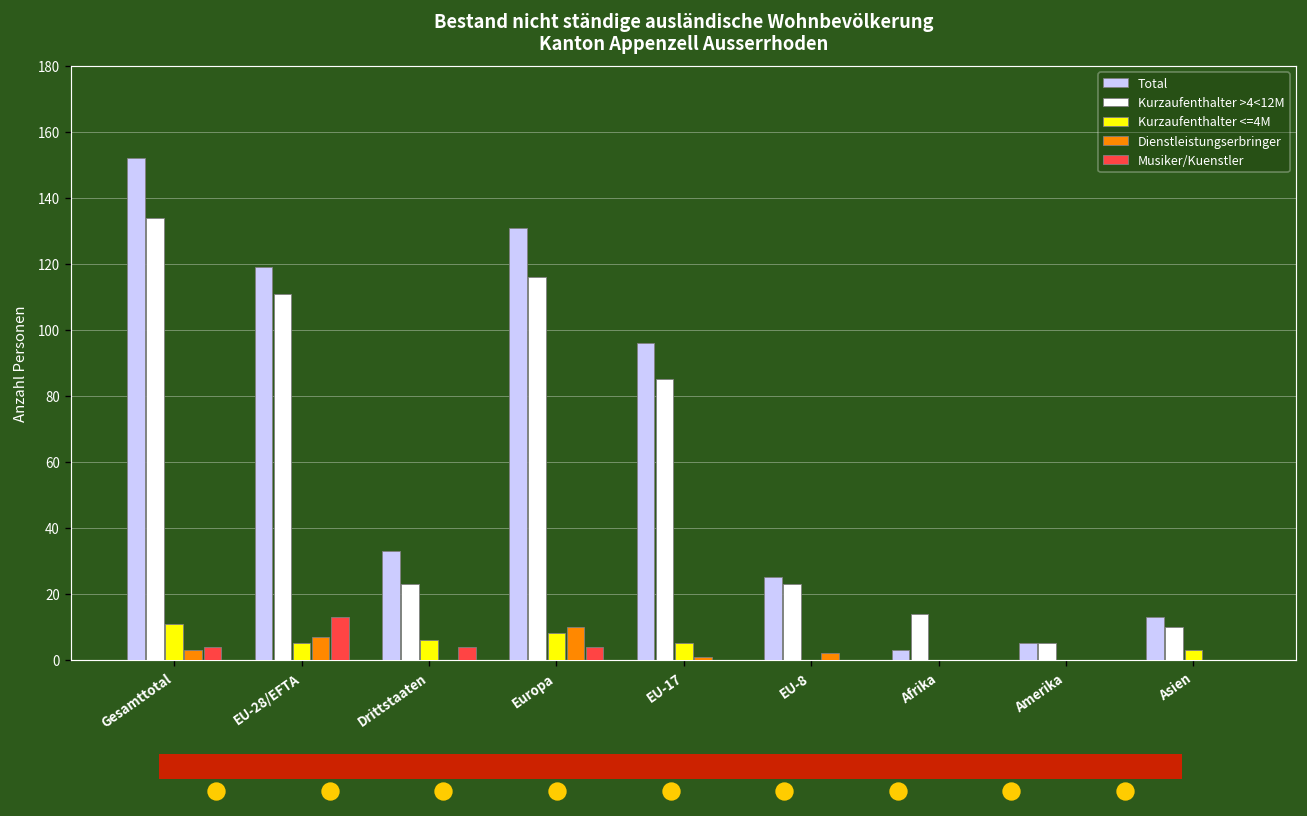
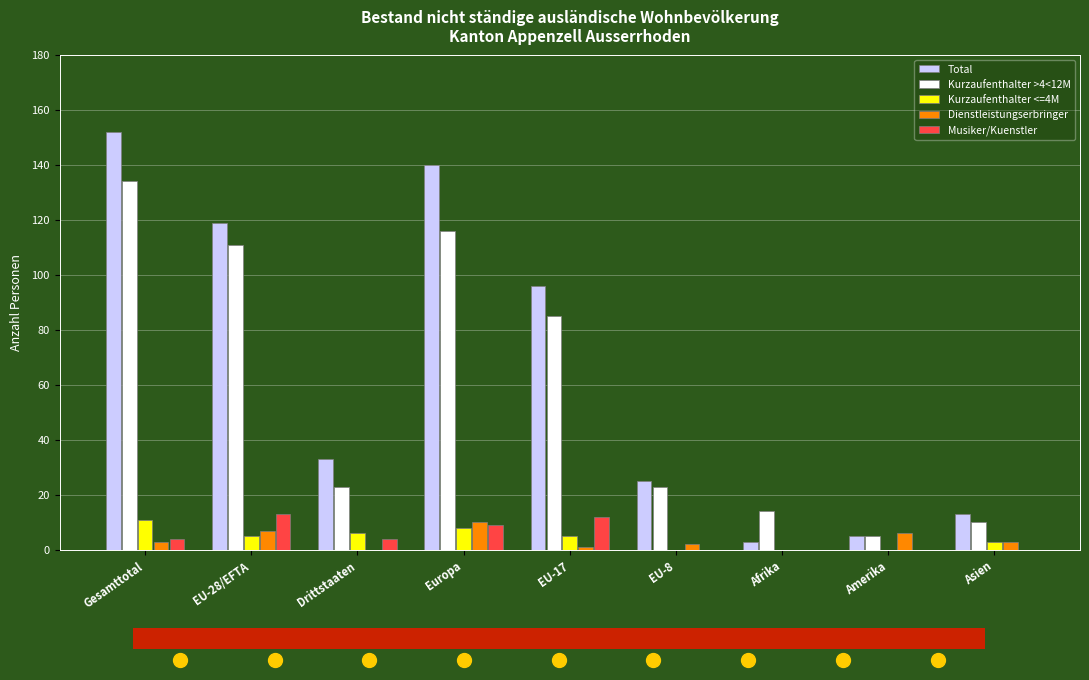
  {
    "Bestand nicht ständige ausländische Wohnbevölkerung Kanton Appenzell Ausserrhoden": {
      "Total": {
        "Gesamttotal": 152,
        "EU-28/EFTA": 119,
        "Drittstaaten": 33,
-       "Europa": 131,
+       "Europa": 140,
        "EU-17": 96,
        "EU-8": 25,
        "Afrika": 3,
        "Amerika": 5,
        "Asien": 13
      },
      "Kurzaufenthalter >4<12M": {
        "Gesamttotal": 134,
        "EU-28/EFTA": 111,
        "Drittstaaten": 23,
        "Europa": 116,
        "EU-17": 85,
        "EU-8": 23,
        "Afrika": 14,
        "Amerika": 5,
        "Asien": 10
      },
      "Kurzaufenthalter <=4M": {
        "Gesamttotal": 11,
        "EU-28/EFTA": 5,
        "Drittstaaten": 6,
        "Europa": 8,
        "EU-17": 5,
        "EU-8": 0,
        "Afrika": 0,
        "Amerika": 0,
        "Asien": 3
      },
      "Dienstleistungserbringer": {
        "Gesamttotal": 3,
        "EU-28/EFTA": 7,
        "Drittstaaten": 0,
        "Europa": 10,
        "EU-17": 1,
        "EU-8": 2,
        "Afrika": 0,
-       "Amerika": 0,
-       "Asien": 0
+       "Amerika": 6,
+       "Asien": 3
      },
      "Musiker/Kuenstler": {
        "Gesamttotal": 4,
        "EU-28/EFTA": 13,
        "Drittstaaten": 4,
-       "Europa": 4,
-       "EU-17": 0,
+       "Europa": 9,
+       "EU-17": 12,
        "EU-8": 0,
        "Afrika": 0,
        "Amerika": 0,
        "Asien": 0
      }
    }
  }
